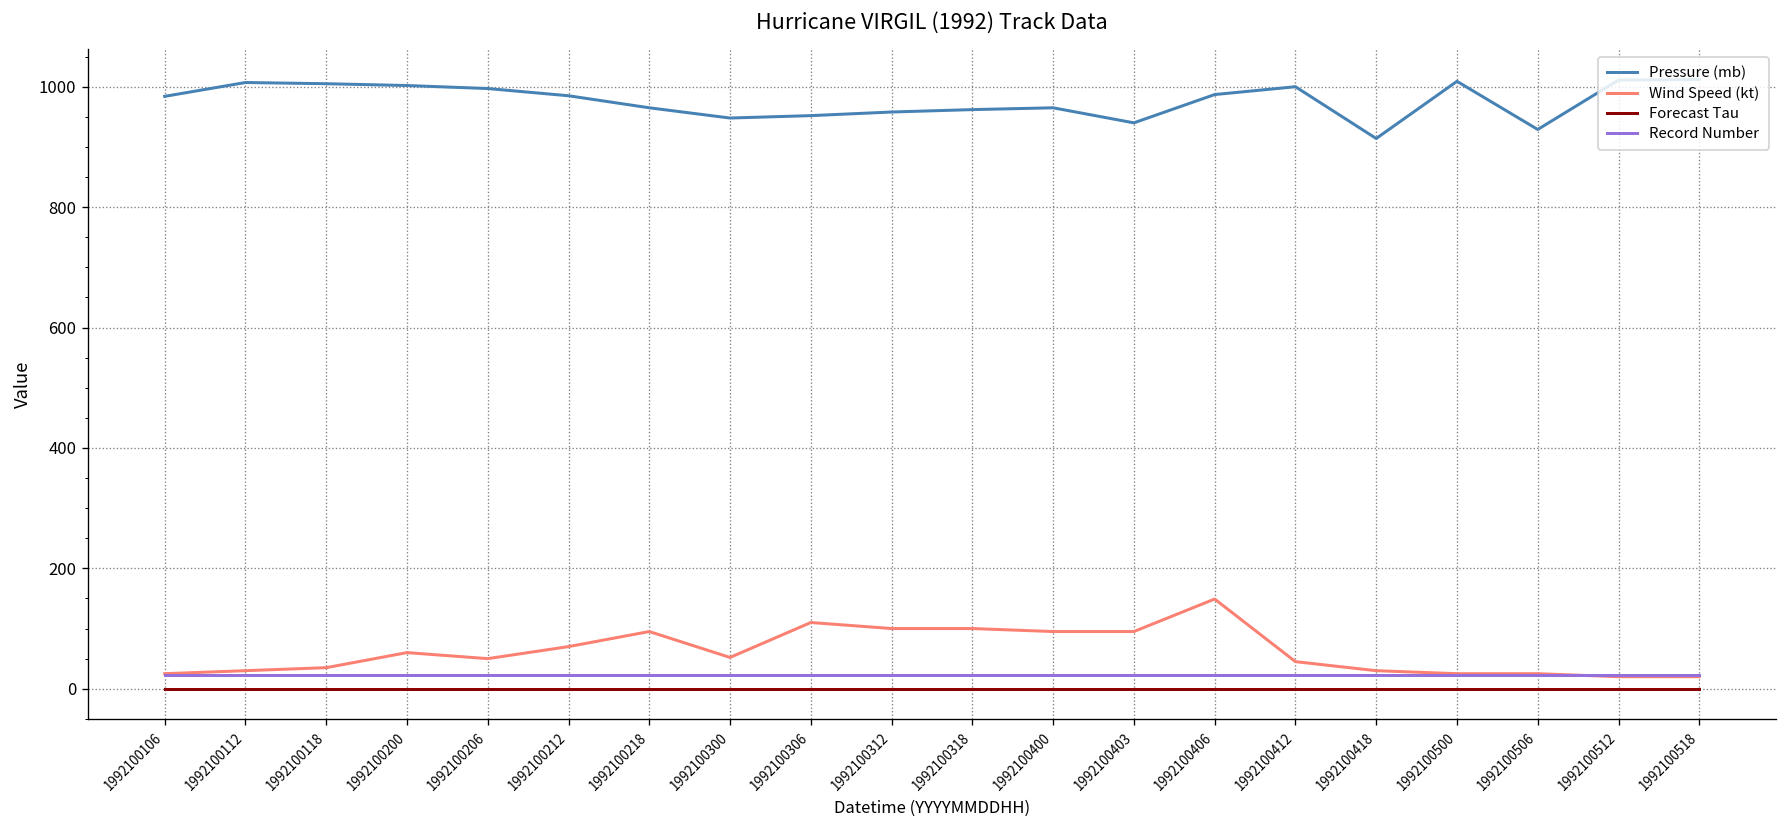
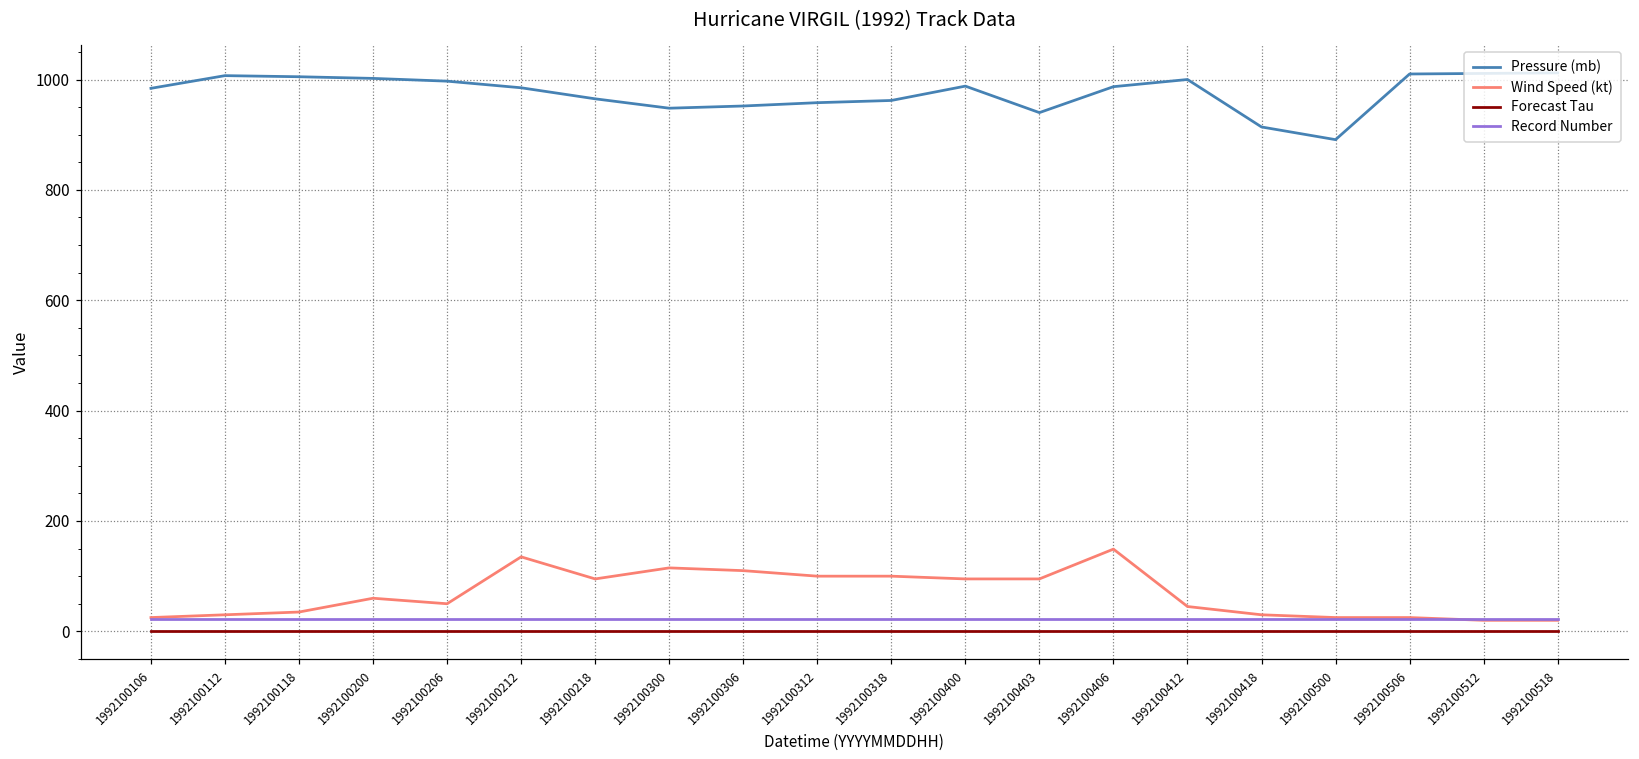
  {
    "Pressure (mb)": {
      "1992100106": 980,
      "1992100112": 1010,
      "1992100118": 1010,
      "1992100200": 1000,
      "1992100206": 1000,
      "1992100212": 990,
      "1992100218": 970,
      "1992100300": 950,
      "1992100306": 950,
      "1992100312": 960,
      "1992100318": 960,
-     "1992100400": 970,
+     "1992100400": 990,
      "1992100403": 940,
      "1992100406": 990,
      "1992100412": 1000,
      "1992100418": 910,
-     "1992100500": 1010,
-     "1992100506": 930
+     "1992100500": 890,
+     "1992100506": 1010
    },
    "Wind Speed (kt)": {
      "1992100112": 30,
      "1992100118": 40,
      "1992100200": 60,
      "1992100206": 50,
-     "1992100212": 70,
+     "1992100212": 140,
      "1992100218": 100,
-     "1992100300": 50,
+     "1992100300": 120,
      "1992100306": 110,
      "1992100312": 100,
      "1992100318": 100,
      "1992100400": 100,
      "1992100403": 100,
      "1992100406": 150,
      "1992100412": 50,
      "1992100418": 30
    },
    "Forecast Tau": {
      "1992100106": 0,
      "1992100112": 0,
      "1992100118": 0,
      "1992100200": 0,
      "1992100206": 0,
      "1992100212": 0,
      "1992100218": 0,
      "1992100300": 0,
      "1992100306": 0,
      "1992100312": 0,
      "1992100318": 0,
      "1992100400": 0,
      "1992100403": 0,
      "1992100406": 0,
      "1992100412": 0,
      "1992100418": 0,
      "1992100500": 0,
      "1992100506": 0,
      "1992100512": 0,
      "1992100518": 0
    },
    "Record Number": {
      "1992100112": 20,
      "1992100118": 20,
      "1992100200": 20,
      "1992100206": 20,
      "1992100212": 20,
      "1992100218": 20,
      "1992100300": 20,
      "1992100306": 20,
      "1992100312": 20,
      "1992100318": 20,
      "1992100400": 20,
      "1992100403": 20,
      "1992100406": 20,
      "1992100412": 20,
      "1992100418": 20
    }
  }
